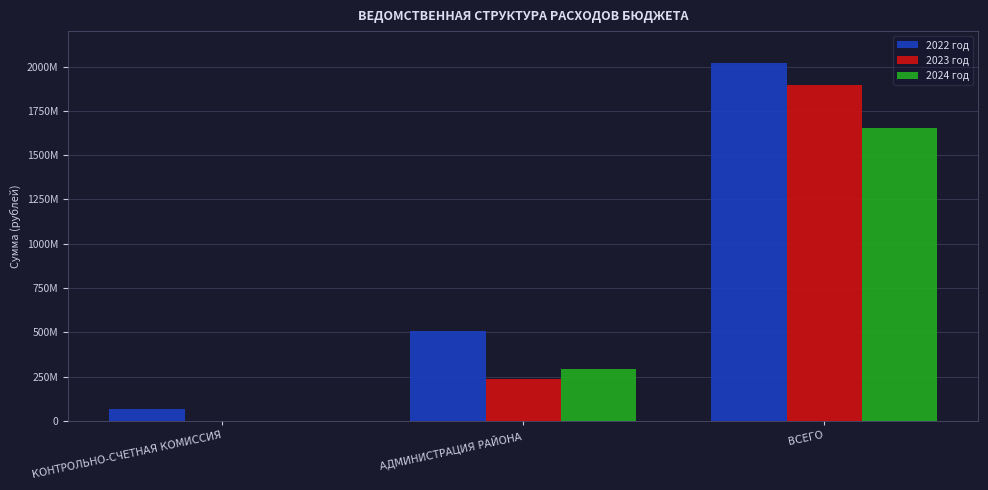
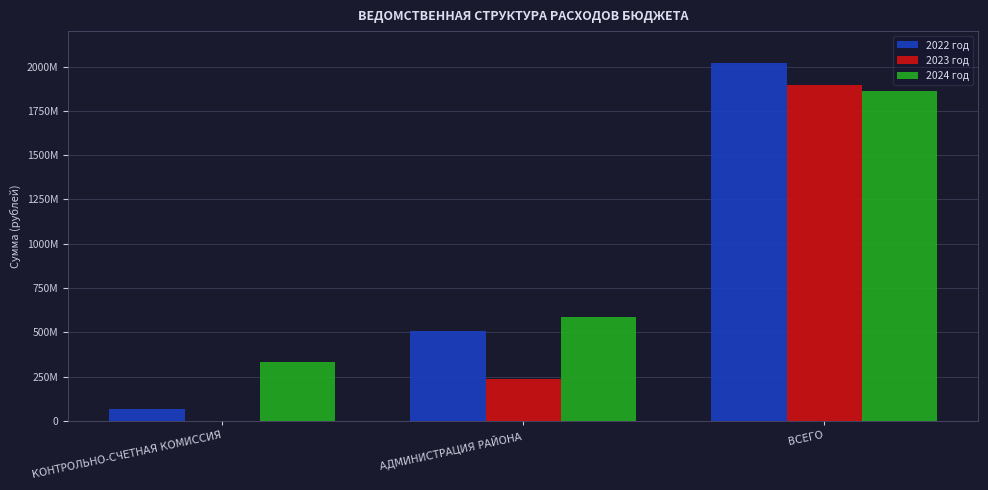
  {
    "2022 год": {
      "КОНТРОЛЬНО-СЧЕТНАЯ КОМИССИЯ": 70000000,
      "АДМИНИСТРАЦИЯ РАЙОНА": 510000000,
      "ВСЕГО": 2020000000
    },
    "2023 год": {
      "АДМИНИСТРАЦИЯ РАЙОНА": 240000000,
      "ВСЕГО": 1890000000
    },
    "2024 год": {
-     "КОНТРОЛЬНО-СЧЕТНАЯ КОМИССИЯ": 0,
-     "АДМИНИСТРАЦИЯ РАЙОНА": 290000000,
-     "ВСЕГО": 1650000000
+     "КОНТРОЛЬНО-СЧЕТНАЯ КОМИССИЯ": 330000000,
+     "АДМИНИСТРАЦИЯ РАЙОНА": 580000000,
+     "ВСЕГО": 1860000000
    }
  }
